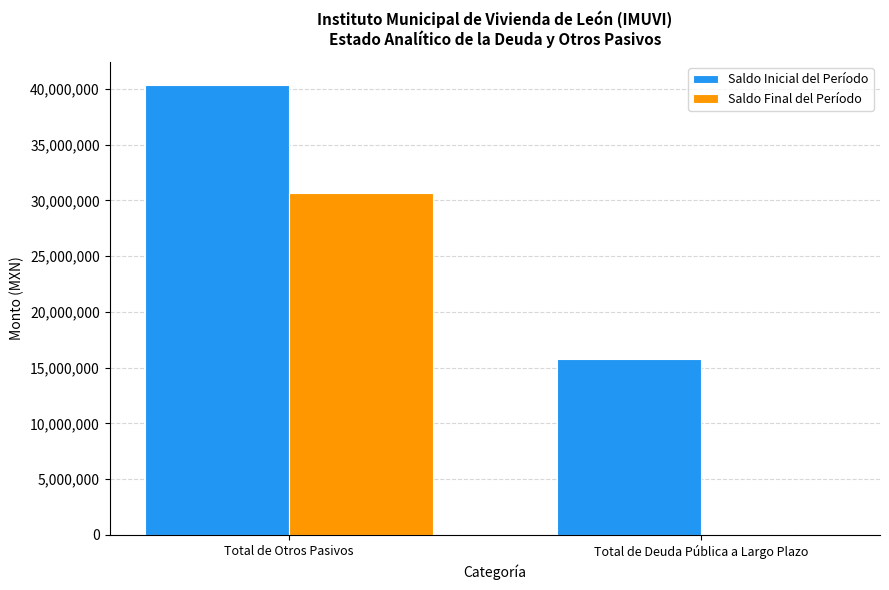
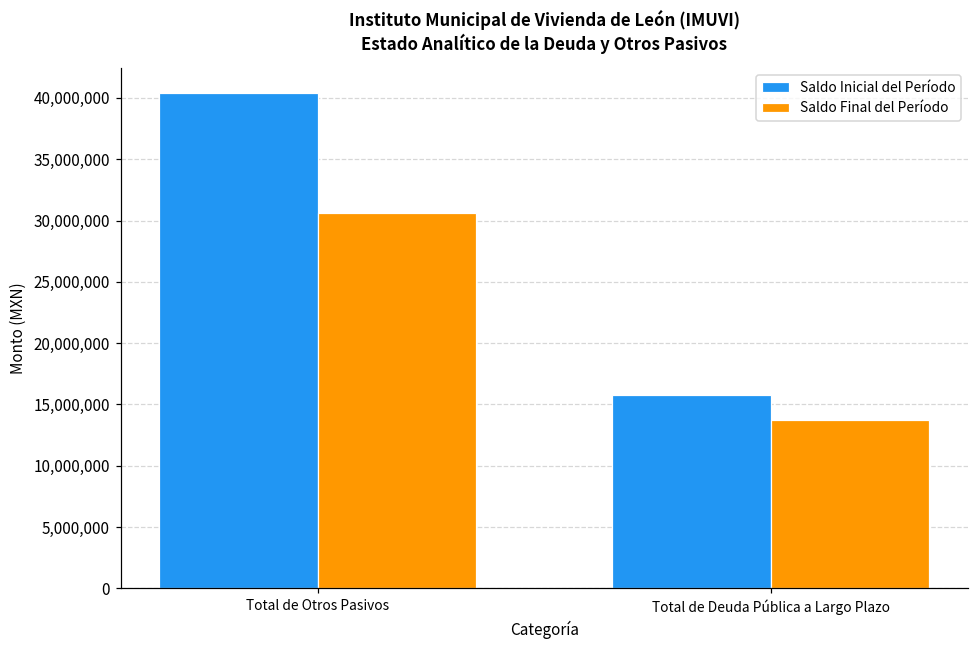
  {
    "Saldo Inicial del Período": {
      "Total de Otros Pasivos": "40,400,000",
      "Total de Deuda Pública a Largo Plazo": "15,800,000"
    },
    "Saldo Final del Período": {
      "Total de Otros Pasivos": "30,600,000",
-     "Total de Deuda Pública a Largo Plazo": "0"
+     "Total de Deuda Pública a Largo Plazo": "13,700,000"
    }
  }
